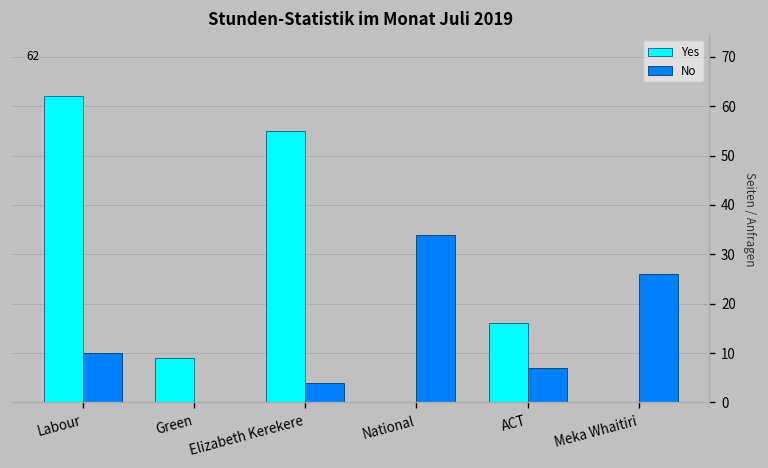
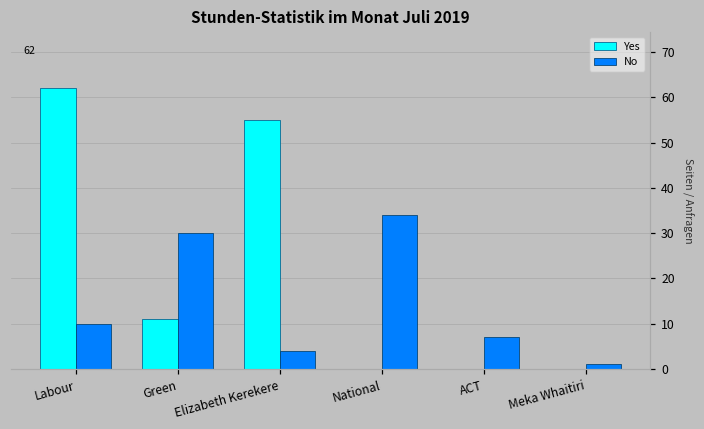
  {
    "Yes": {
      "Labour": 62,
-     "Green": 9,
+     "Green": 11,
      "Elizabeth Kerekere": 55,
      "National": 0,
-     "ACT": 16,
+     "ACT": 0,
      "Meka Whaitiri": 0
    },
    "No": {
      "Labour": 10,
-     "Green": 0,
+     "Green": 30,
      "Elizabeth Kerekere": 4,
      "National": 34,
      "ACT": 7,
-     "Meka Whaitiri": 26
+     "Meka Whaitiri": 1
    }
  }
